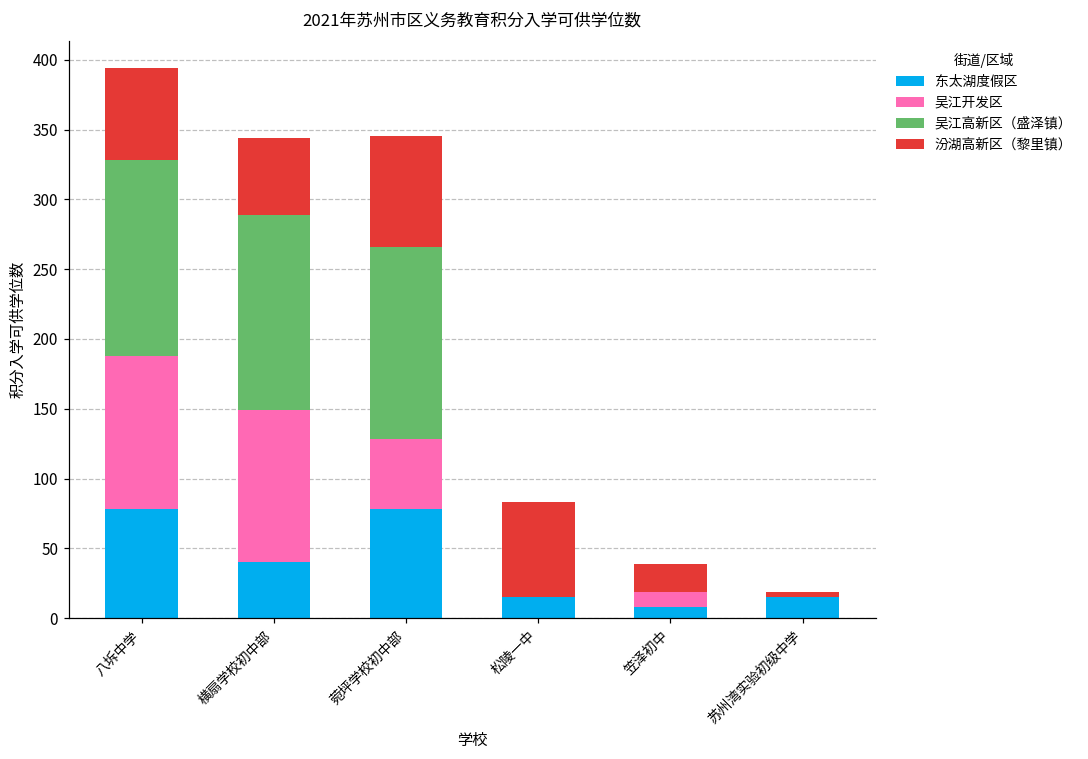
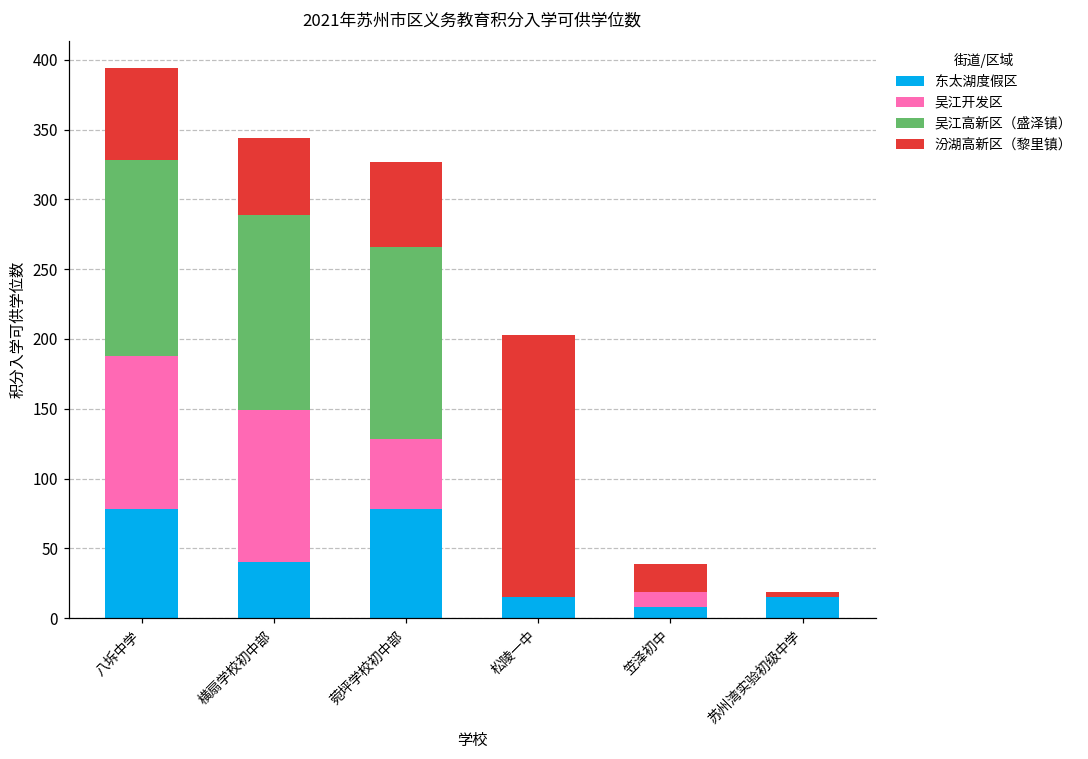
  {
    "东太湖度假区": {
      "八坼中学": 78,
      "横扇学校初中部": 40,
      "菀坪学校初中部": 78,
      "松陵一中": 15,
      "笠泽初中": 8,
      "苏州湾实验初级中学": 15
    },
    "吴江开发区": {
      "八坼中学": 110,
      "横扇学校初中部": 109,
      "菀坪学校初中部": 50,
      "松陵一中": 0,
      "笠泽初中": 11,
      "苏州湾实验初级中学": 0
    },
    "吴江高新区（盛泽镇）": {
      "八坼中学": 140,
      "横扇学校初中部": 140,
      "菀坪学校初中部": 138,
      "松陵一中": 0,
      "笠泽初中": 0,
      "苏州湾实验初级中学": 0
    },
    "汾湖高新区（黎里镇）": {
      "八坼中学": 66,
      "横扇学校初中部": 55,
-     "菀坪学校初中部": 79,
-     "松陵一中": 68,
+     "菀坪学校初中部": 61,
+     "松陵一中": 188,
      "笠泽初中": 20,
      "苏州湾实验初级中学": 4
    }
  }
